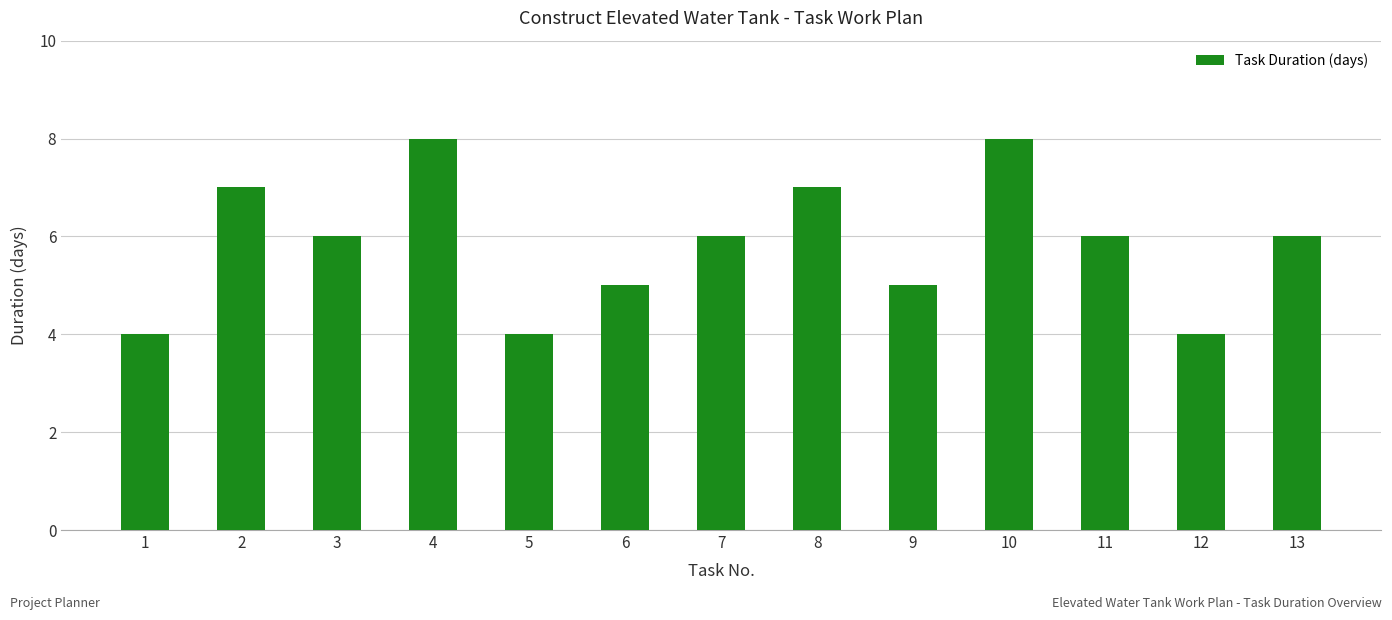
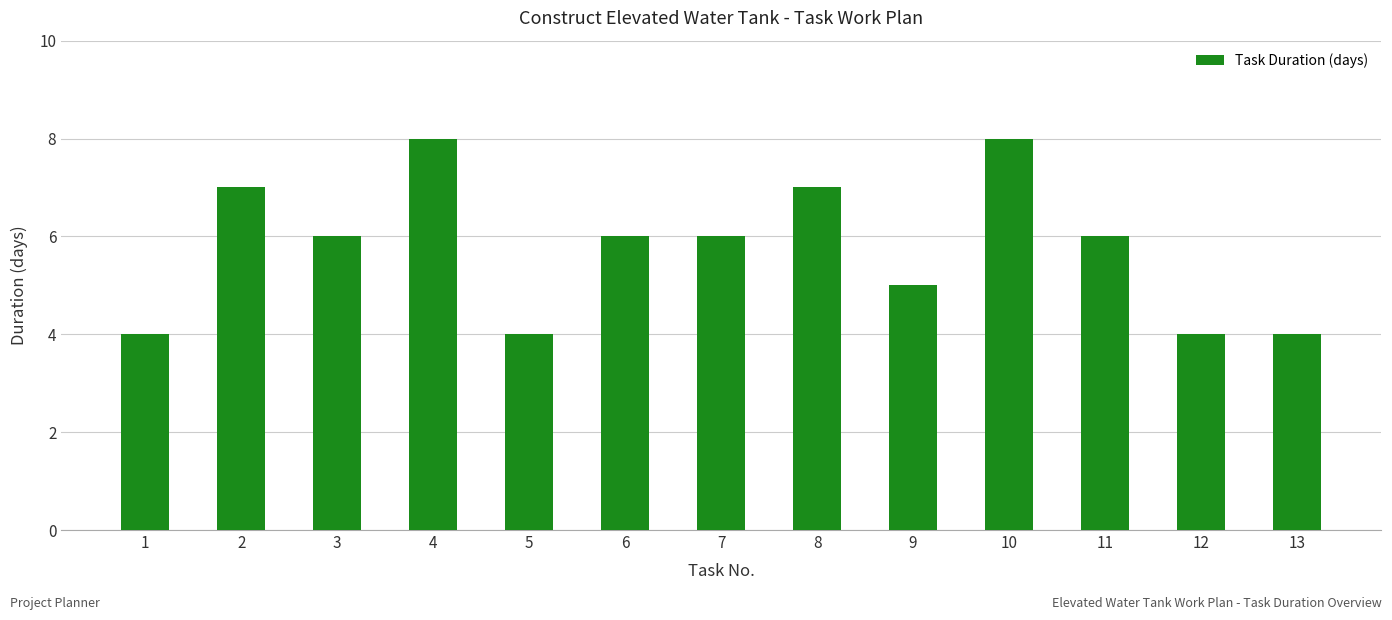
  {
    "1": 4,
    "2": 7,
    "3": 6,
    "4": 8,
    "5": 4,
-   "6": 5,
+   "6": 6,
    "7": 6,
    "8": 7,
    "9": 5,
    "10": 8,
    "11": 6,
    "12": 4,
-   "13": 6
+   "13": 4
  }
